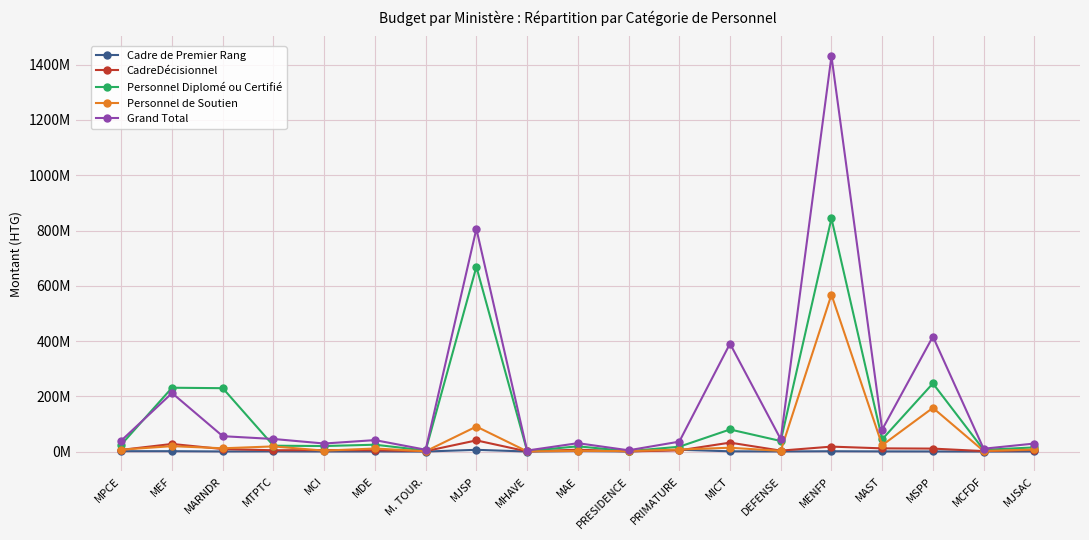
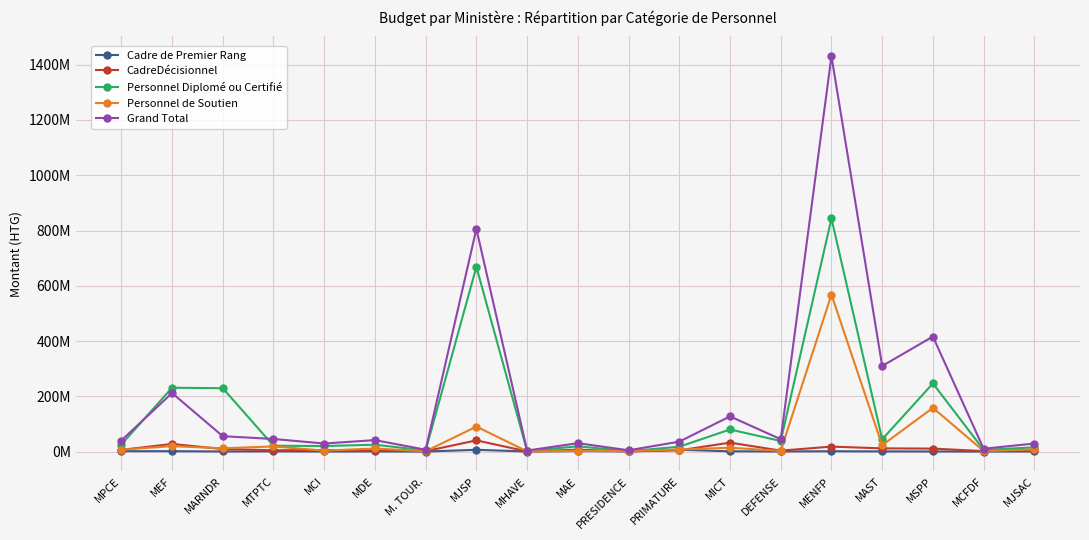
  {
    "Cadre de Premier Rang": {
      "MEF": 0,
      "MJSP": 10000000,
      "MICT": 0,
      "MENFP": 0,
      "MAST": 0,
      "MSPP": 0
    },
    "CadreDécisionnel": {
      "MJSP": 40000000,
      "MICT": 30000000,
      "MENFP": 20000000,
      "MAST": 10000000,
      "MSPP": 10000000
    },
    "Personnel Diplomé ou Certifié": {
      "MPCE": 30000000,
      "MEF": 230000000,
      "MARNDR": 230000000,
      "MDE": 20000000,
      "MJSP": 670000000,
      "MAE": 20000000,
      "PRIMATURE": 20000000,
      "MICT": 80000000,
      "MENFP": 840000000,
      "MAST": 40000000,
      "MSPP": 250000000
    },
    "Personnel de Soutien": {
      "MJSP": 90000000,
      "MICT": 10000000,
      "MENFP": 570000000,
      "MAST": 20000000,
      "MSPP": 160000000
    },
    "Grand Total": {
      "MPCE": 40000000,
      "MEF": 210000000,
      "MARNDR": 60000000,
      "MTPTC": 50000000,
      "MDE": 40000000,
      "MJSP": 810000000,
      "MAE": 30000000,
      "PRIMATURE": 40000000,
-     "MICT": 390000000,
+     "MICT": 130000000,
      "MENFP": 1430000000,
-     "MAST": 80000000,
+     "MAST": 310000000,
      "MSPP": 420000000,
      "MJSAC": 30000000
    }
  }
